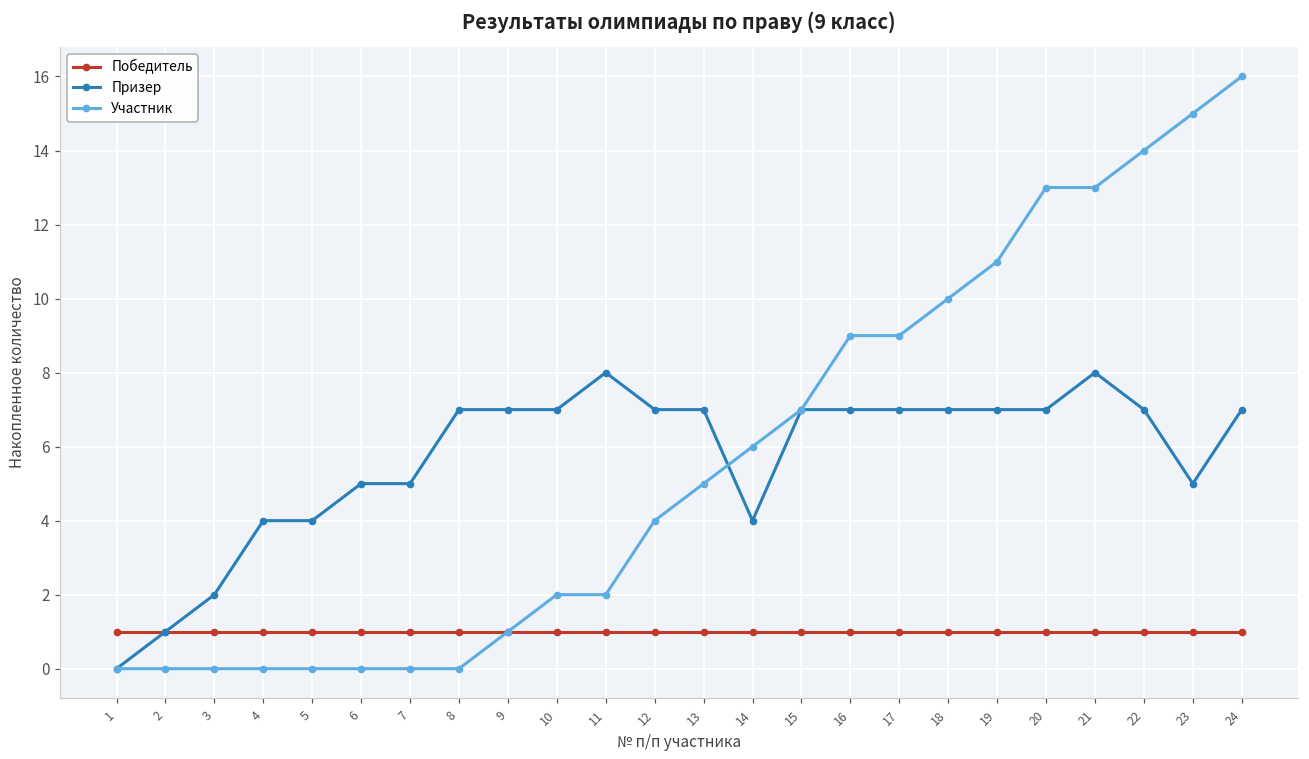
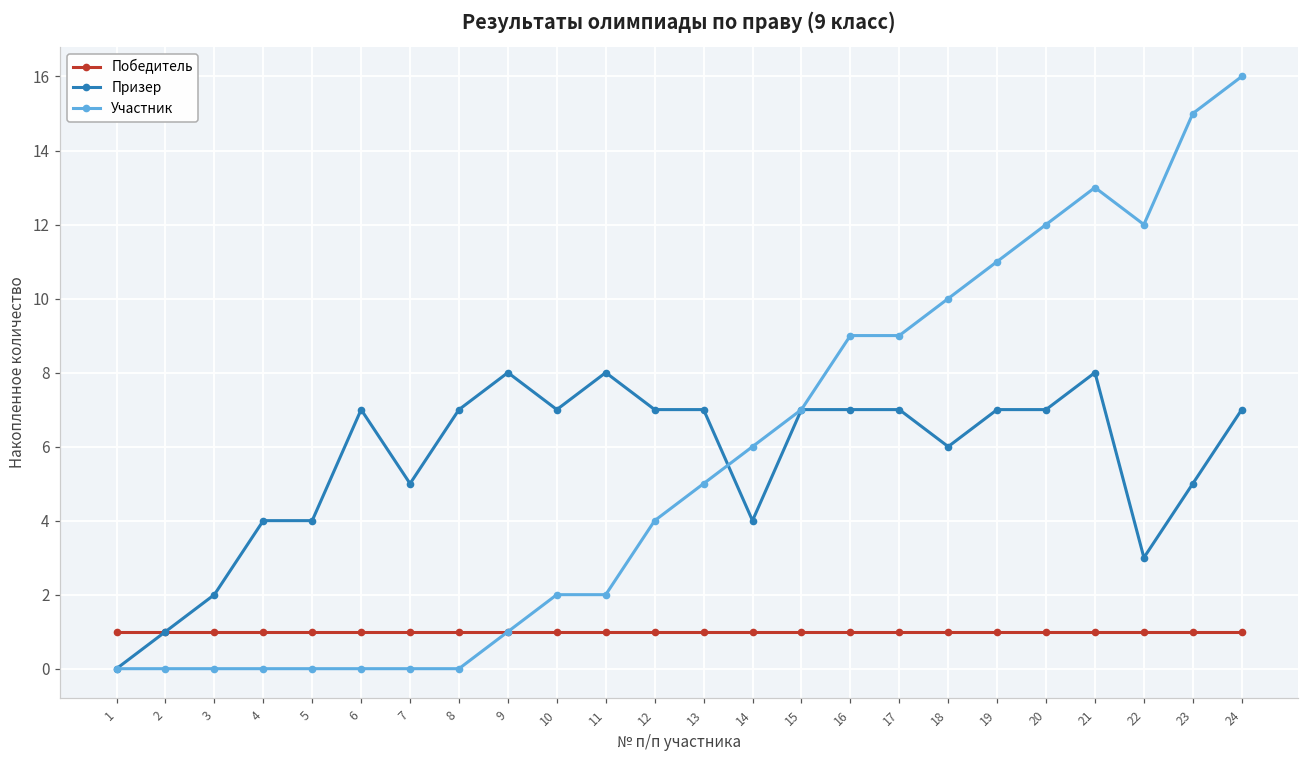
  {
    "Победитель": {
      "1": 1,
      "3": 1,
      "4": 1,
      "5": 1,
      "6": 1,
      "7": 1,
      "8": 1,
      "10": 1,
      "11": 1,
      "12": 1,
      "13": 1,
      "14": 1,
      "15": 1,
      "16": 1,
      "17": 1,
      "18": 1,
      "19": 1,
      "20": 1,
      "21": 1,
      "22": 1,
      "23": 1,
      "24": 1
    },
    "Призер": {
      "3": 2,
      "4": 4,
      "5": 4,
-     "6": 5,
+     "6": 7,
      "7": 5,
      "8": 7,
-     "9": 7,
+     "9": 8,
      "10": 7,
      "11": 8,
      "12": 7,
      "13": 7,
      "14": 4,
      "16": 7,
      "17": 7,
-     "18": 7,
+     "18": 6,
      "19": 7,
      "20": 7,
      "21": 8,
-     "22": 7,
+     "22": 3,
      "23": 5,
      "24": 7
    },
    "Участник": {
      "2": 0,
      "3": 0,
      "4": 0,
      "5": 0,
      "6": 0,
      "7": 0,
      "8": 0,
      "10": 2,
      "11": 2,
      "12": 4,
      "13": 5,
      "14": 6,
      "16": 9,
      "17": 9,
      "18": 10,
      "19": 11,
-     "20": 13,
+     "20": 12,
      "21": 13,
-     "22": 14,
+     "22": 12,
      "23": 15,
      "24": 16
    }
  }
